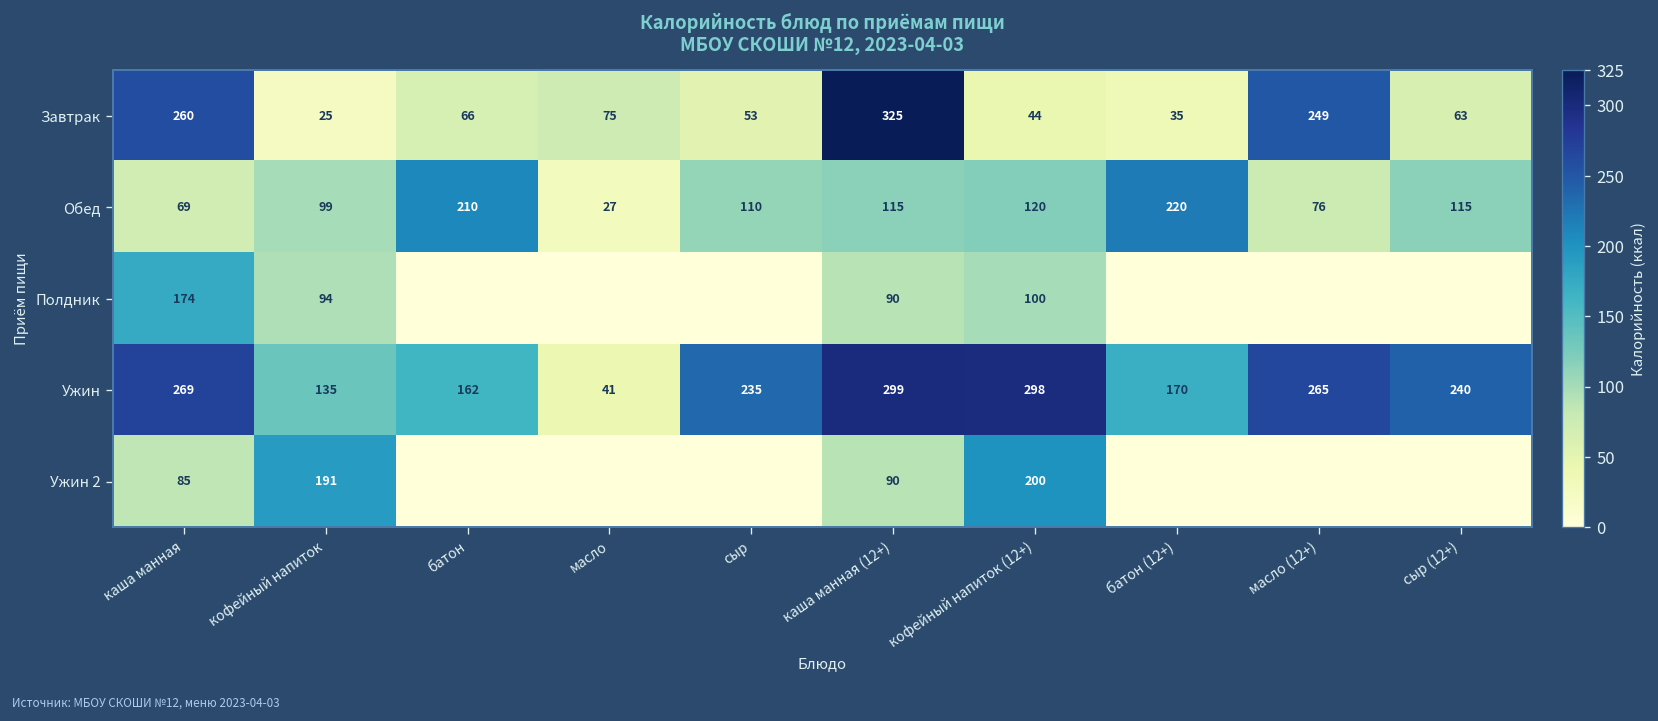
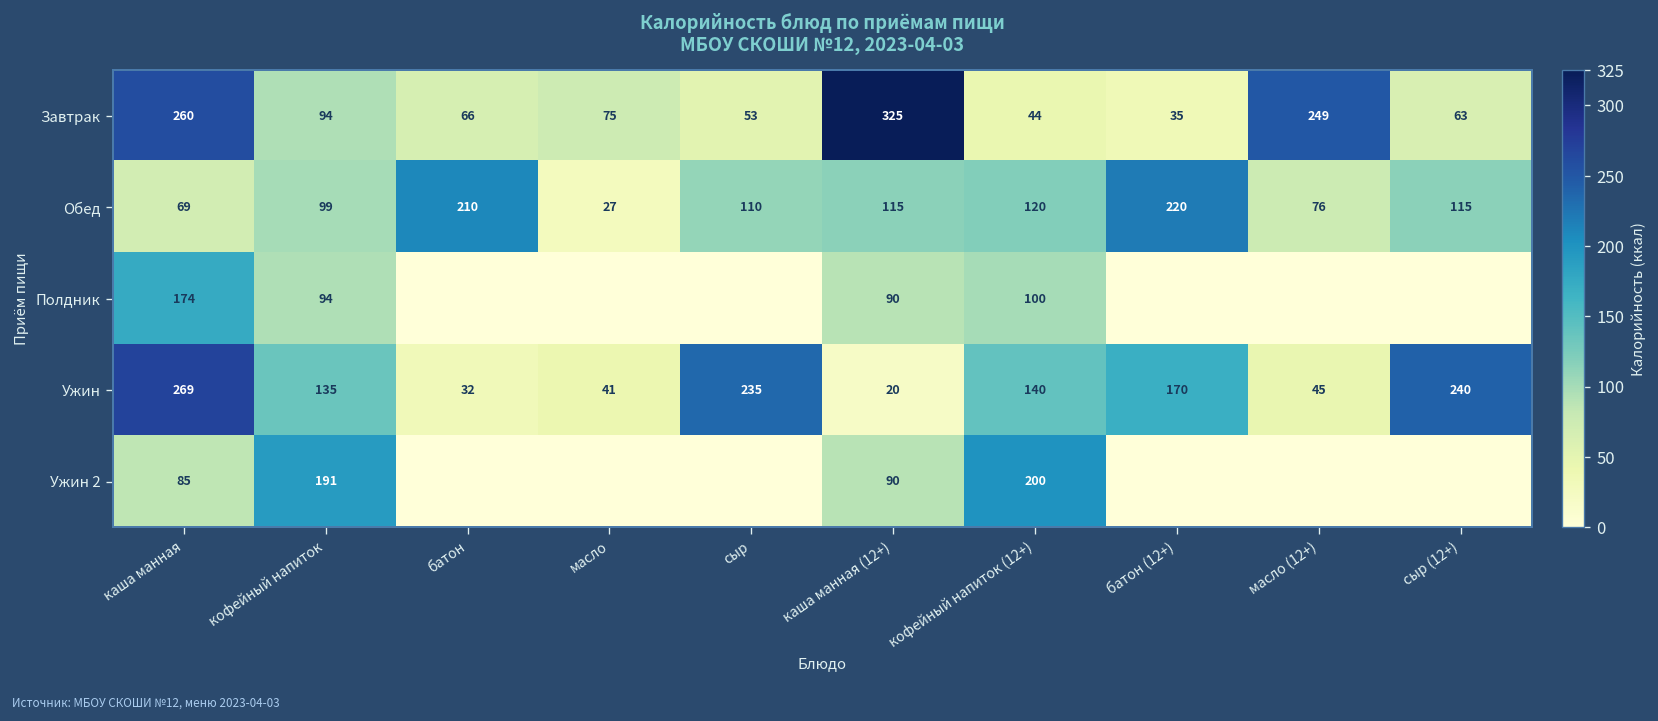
  {
    "Завтрак": {
      "каша манная": 260,
-     "кофейный напиток": 25,
+     "кофейный напиток": 94,
      "батон": 66,
      "масло": 75,
      "сыр": 53,
      "каша манная (12+)": 325,
      "кофейный напиток (12+)": 44,
      "батон (12+)": 35,
      "масло (12+)": 249,
      "сыр (12+)": 63
    },
    "Обед": {
      "каша манная": 69,
      "кофейный напиток": 99,
      "батон": 210,
      "масло": 27,
      "сыр": 110,
      "каша манная (12+)": 115,
      "кофейный напиток (12+)": 120,
      "батон (12+)": 220,
      "масло (12+)": 76,
      "сыр (12+)": 115
    },
    "Полдник": {
      "каша манная": 174,
      "кофейный напиток": 94,
      "каша манная (12+)": 90,
      "кофейный напиток (12+)": 100
    },
    "Ужин": {
      "каша манная": 269,
      "кофейный напиток": 135,
-     "батон": 162,
+     "батон": 32,
      "масло": 41,
      "сыр": 235,
-     "каша манная (12+)": 299,
-     "кофейный напиток (12+)": 298,
+     "каша манная (12+)": 20,
+     "кофейный напиток (12+)": 140,
      "батон (12+)": 170,
-     "масло (12+)": 265,
+     "масло (12+)": 45,
      "сыр (12+)": 240
    },
    "Ужин 2": {
      "каша манная": 85,
      "кофейный напиток": 191,
      "каша манная (12+)": 90,
      "кофейный напиток (12+)": 200
    }
  }
